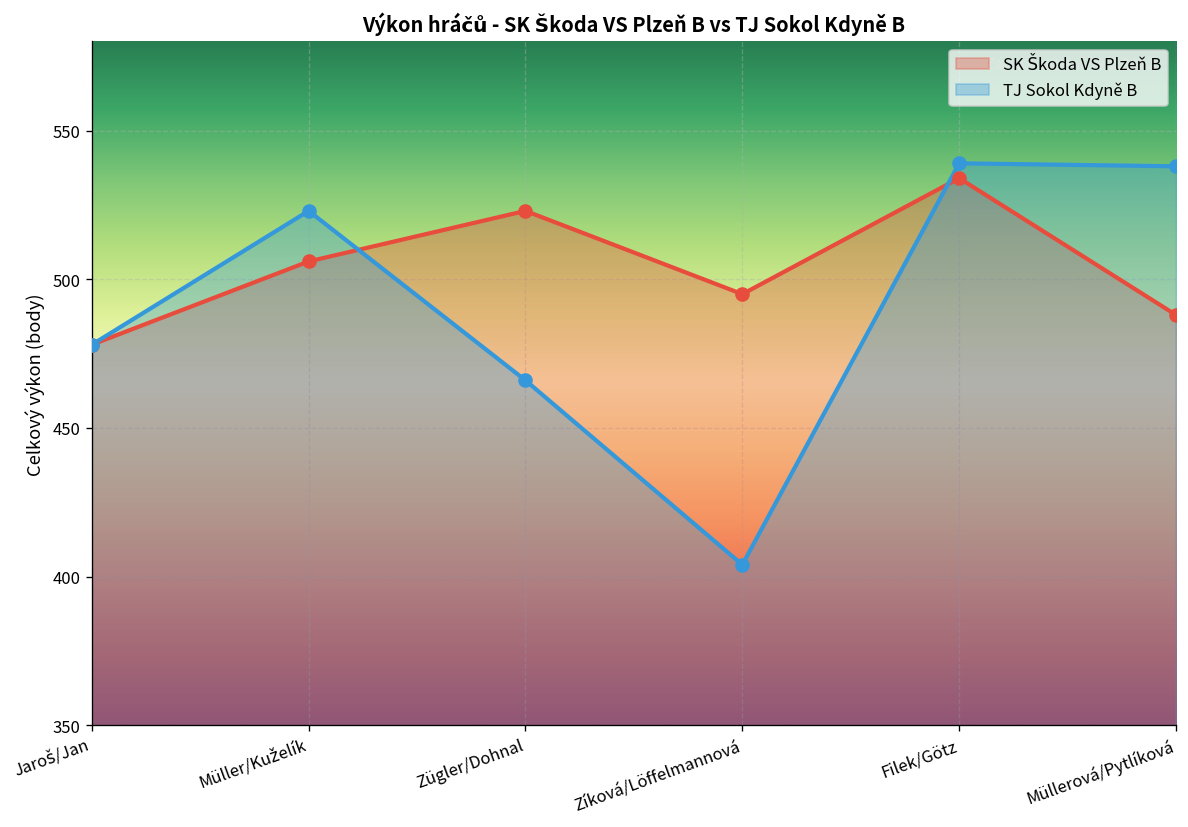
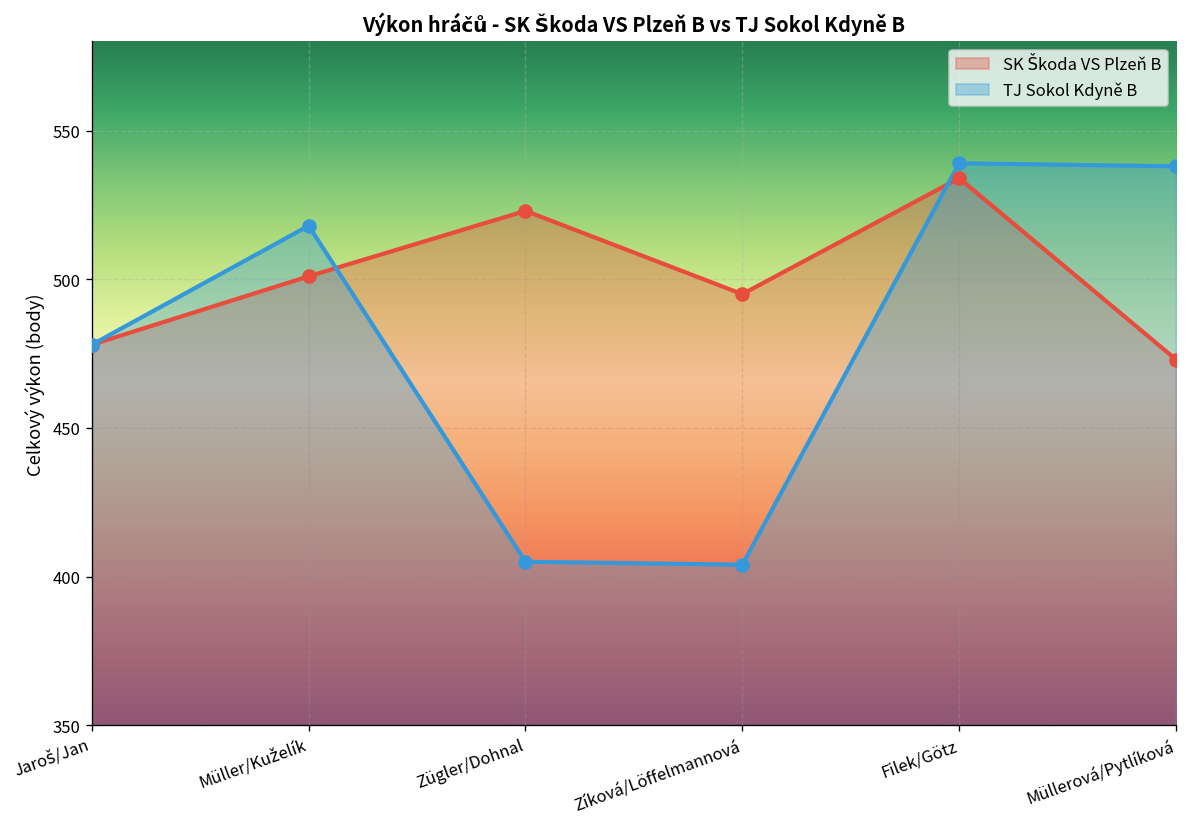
  {
    "SK Škoda VS Plzeň B": {
-     "Müller/Kuželík": 506,
+     "Müller/Kuželík": 501,
      "Zügler/Dohnal": 523,
      "Zíková/Löffelmannová": 495,
      "Filek/Götz": 534,
-     "Müllerová/Pytlíková": 488
+     "Müllerová/Pytlíková": 473
    },
    "TJ Sokol Kdyně B": {
-     "Müller/Kuželík": 523,
-     "Zügler/Dohnal": 466,
+     "Müller/Kuželík": 518,
+     "Zügler/Dohnal": 405,
      "Zíková/Löffelmannová": 404,
      "Filek/Götz": 539,
      "Müllerová/Pytlíková": 538
    }
  }
